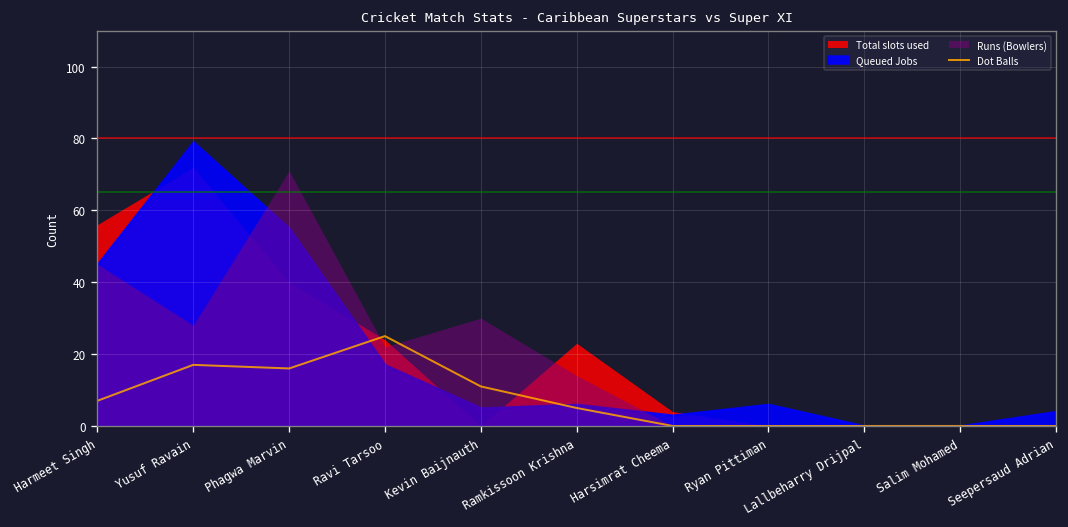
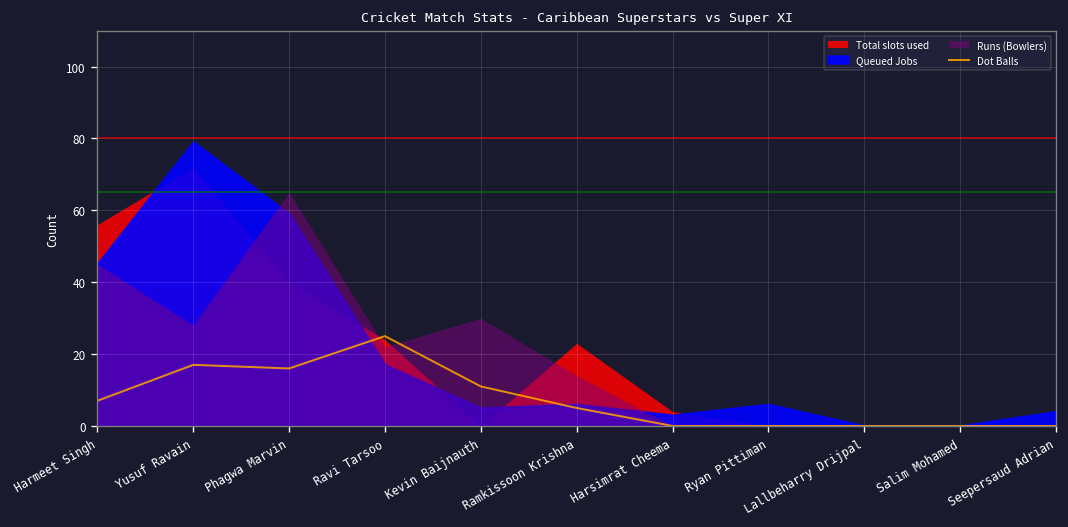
  {
    "Dot Balls": {
      "Harmeet Singh": 7,
      "Yusuf Ravain": 17,
      "Phagwa Marvin": 16,
      "Ravi Tarsoo": 25,
      "Kevin Baijnauth": 11,
      "Ramkissoon Krishna": 5
    },
    "Total slots used": {
      "Harmeet Singh": 56,
      "Yusuf Ravain": 72,
      "Phagwa Marvin": 40,
      "Ravi Tarsoo": 24,
      "Kevin Baijnauth": 0,
      "Ramkissoon Krishna": 23,
      "Harsimrat Cheema": 4
    },
    "Queued Jobs": {
      "Yusuf Ravain": 79,
-     "Phagwa Marvin": 55,
+     "Phagwa Marvin": 59,
      "Ravi Tarsoo": 17,
      "Kevin Baijnauth": 5,
      "Ramkissoon Krishna": 6,
      "Harsimrat Cheema": 3,
      "Ryan Pittiman": 6,
      "Seepersaud Adrian": 4
    },
    "Runs (Bowlers)": {
      "Yusuf Ravain": 28,
-     "Phagwa Marvin": 71,
+     "Phagwa Marvin": 65,
      "Ravi Tarsoo": 22,
      "Kevin Baijnauth": 30,
      "Ramkissoon Krishna": 14
    }
  }
